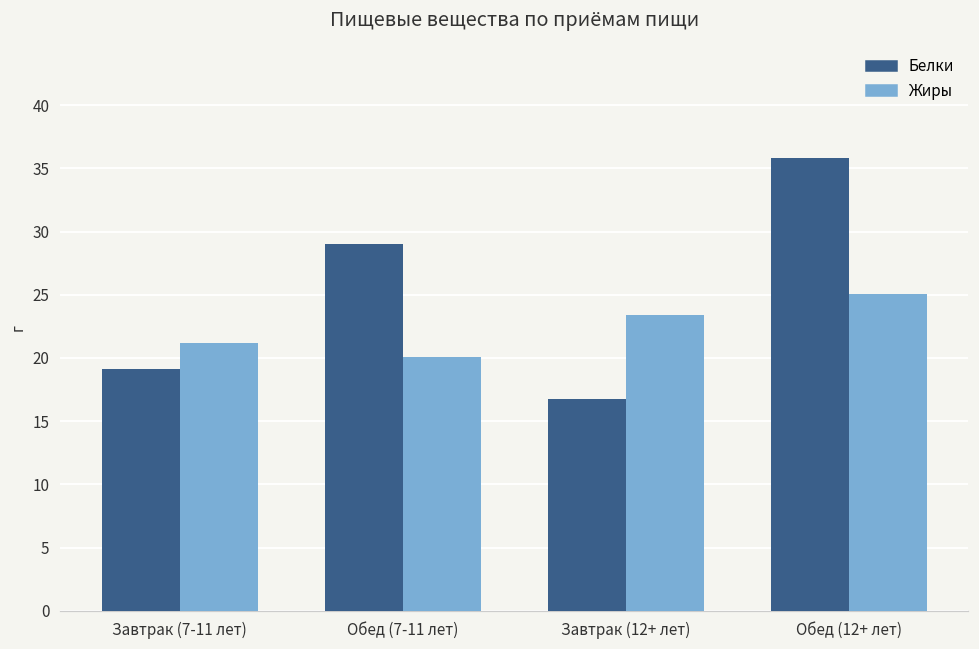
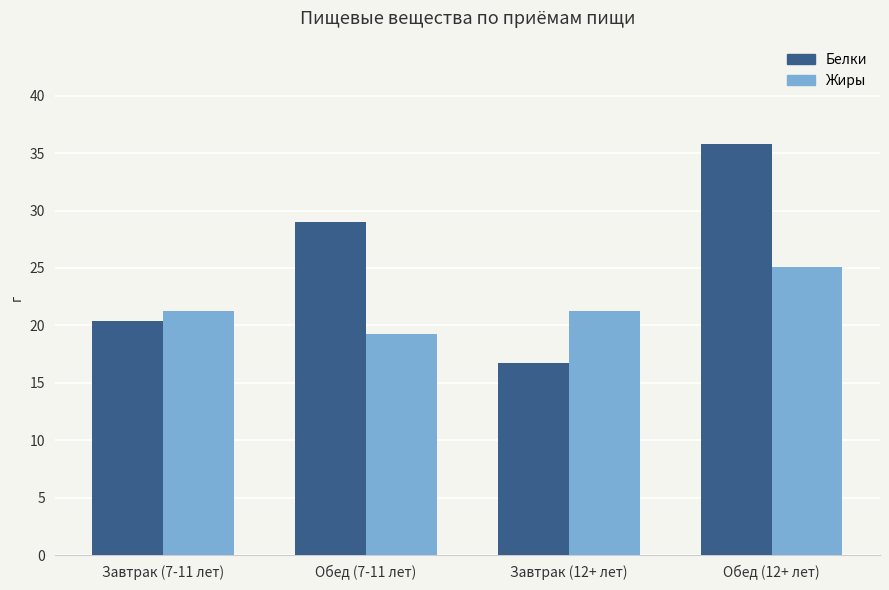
  {
    "Белки": {
-     "Завтрак (7-11 лет)": 19.2,
+     "Завтрак (7-11 лет)": 20.4,
      "Обед (7-11 лет)": 29.0,
      "Завтрак (12+ лет)": 16.8,
      "Обед (12+ лет)": 35.8
    },
    "Жиры": {
      "Завтрак (7-11 лет)": 21.2,
-     "Обед (7-11 лет)": 20.1,
-     "Завтрак (12+ лет)": 23.4,
+     "Обед (7-11 лет)": 19.3,
+     "Завтрак (12+ лет)": 21.2,
      "Обед (12+ лет)": 25.1
    }
  }
